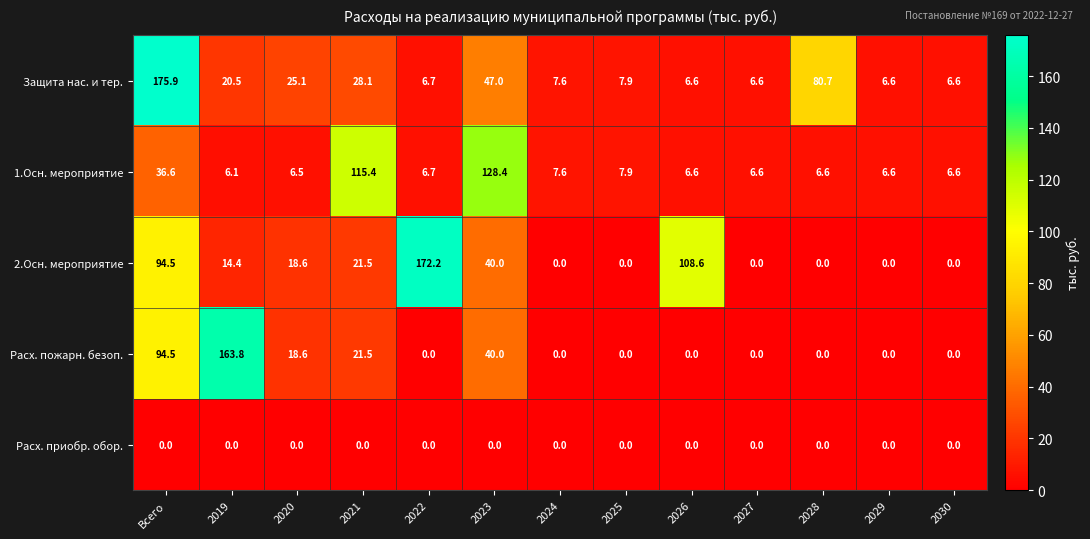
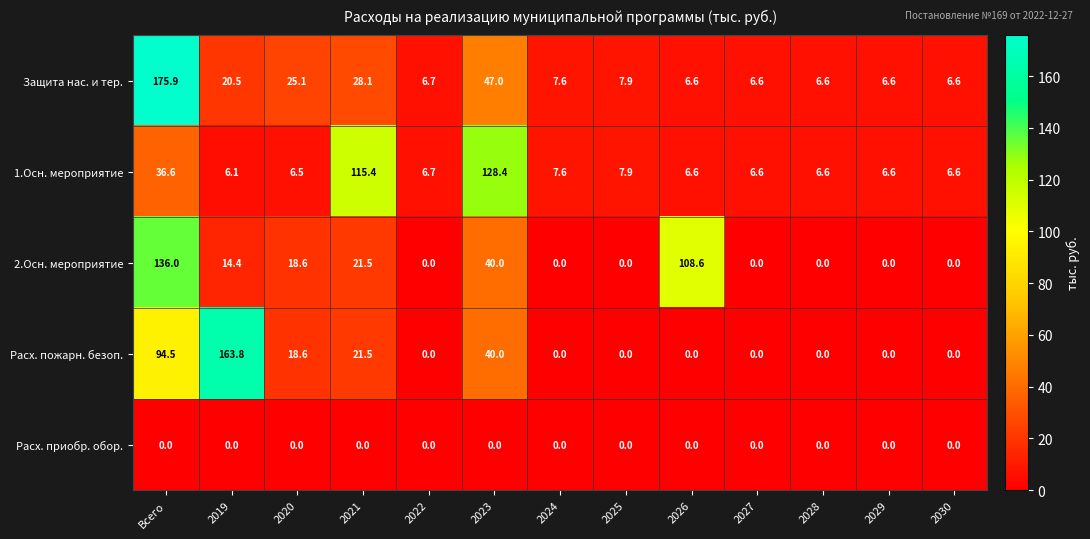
  {
    "Защита нас. и тер.": {
      "Всего": 175.9,
      "2019": 20.5,
      "2020": 25.1,
      "2021": 28.1,
      "2022": 6.7,
      "2023": 47.0,
      "2024": 7.6,
      "2025": 7.9,
      "2026": 6.6,
      "2027": 6.6,
-     "2028": 80.7,
+     "2028": 6.6,
      "2029": 6.6,
      "2030": 6.6
    },
    "1.Осн. мероприятие": {
      "Всего": 36.6,
      "2019": 6.1,
      "2020": 6.5,
      "2021": 115.4,
      "2022": 6.7,
      "2023": 128.4,
      "2024": 7.6,
      "2025": 7.9,
      "2026": 6.6,
      "2027": 6.6,
      "2028": 6.6,
      "2029": 6.6,
      "2030": 6.6
    },
    "2.Осн. мероприятие": {
-     "Всего": 94.5,
+     "Всего": 136.0,
      "2019": 14.4,
      "2020": 18.6,
      "2021": 21.5,
-     "2022": 172.2,
+     "2022": 0.0,
      "2023": 40.0,
      "2024": 0.0,
      "2025": 0.0,
      "2026": 108.6,
      "2027": 0.0,
      "2028": 0.0,
      "2029": 0.0,
      "2030": 0.0
    },
    "Расх. пожарн. безоп.": {
      "Всего": 94.5,
      "2019": 163.8,
      "2020": 18.6,
      "2021": 21.5,
      "2022": 0.0,
      "2023": 40.0,
      "2024": 0.0,
      "2025": 0.0,
      "2026": 0.0,
      "2027": 0.0,
      "2028": 0.0,
      "2029": 0.0,
      "2030": 0.0
    },
    "Расх. приобр. обор.": {
      "Всего": 0.0,
      "2019": 0.0,
      "2020": 0.0,
      "2021": 0.0,
      "2022": 0.0,
      "2023": 0.0,
      "2024": 0.0,
      "2025": 0.0,
      "2026": 0.0,
      "2027": 0.0,
      "2028": 0.0,
      "2029": 0.0,
      "2030": 0.0
    }
  }
